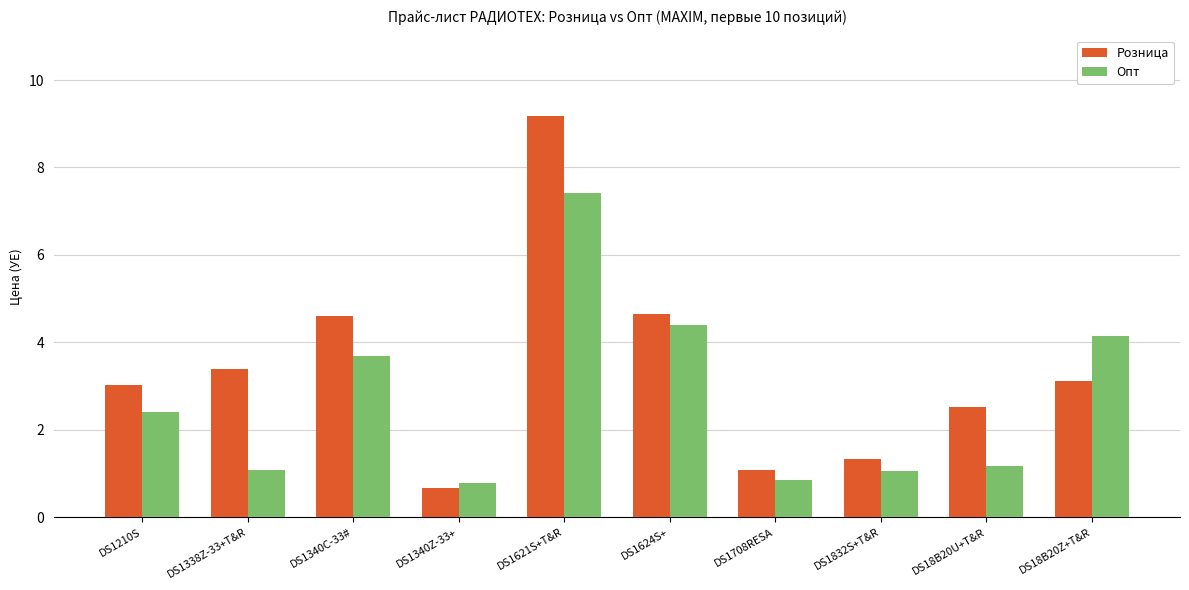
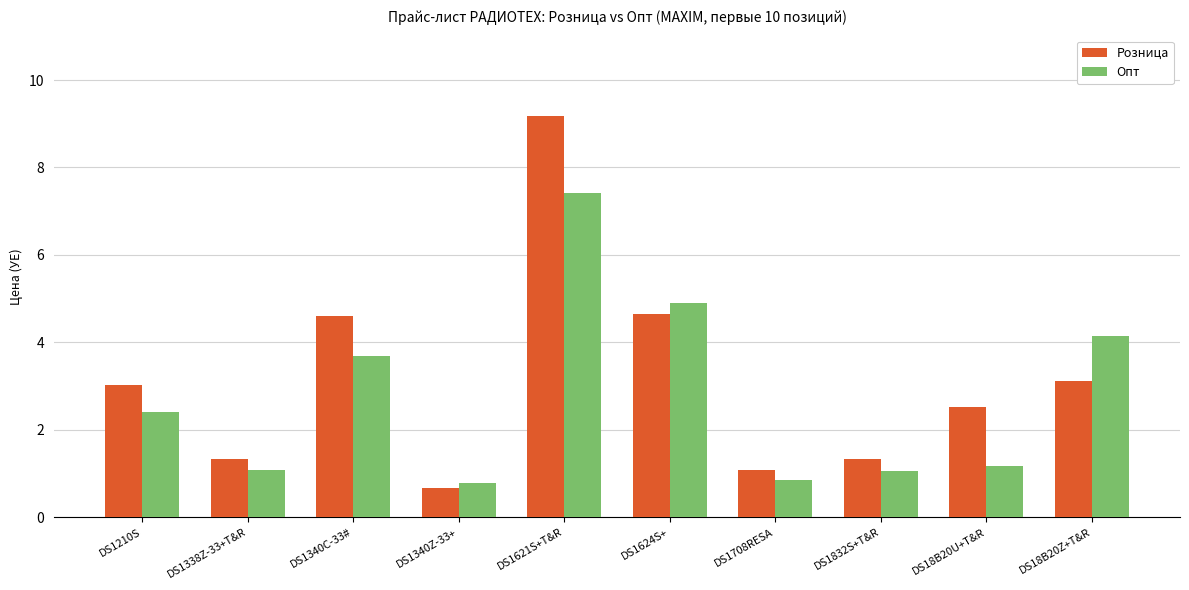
  {
    "Розница": {
      "DS1210S": 3.0,
-     "DS1338Z-33+T&R": 3.4,
+     "DS1338Z-33+T&R": 1.3,
      "DS1340C-33#": 4.6,
      "DS1340Z-33+": 0.7,
      "DS1621S+T&R": 9.2,
      "DS1624S+": 4.7,
      "DS1708RESA": 1.1,
      "DS1832S+T&R": 1.3,
      "DS18B20U+T&R": 2.5,
      "DS18B20Z+T&R": 3.1
    },
    "Опт": {
      "DS1210S": 2.4,
      "DS1338Z-33+T&R": 1.1,
      "DS1340C-33#": 3.7,
      "DS1340Z-33+": 0.8,
      "DS1621S+T&R": 7.4,
-     "DS1624S+": 4.4,
+     "DS1624S+": 4.9,
      "DS1708RESA": 0.8,
      "DS1832S+T&R": 1.1,
      "DS18B20U+T&R": 1.2,
      "DS18B20Z+T&R": 4.1
    }
  }
